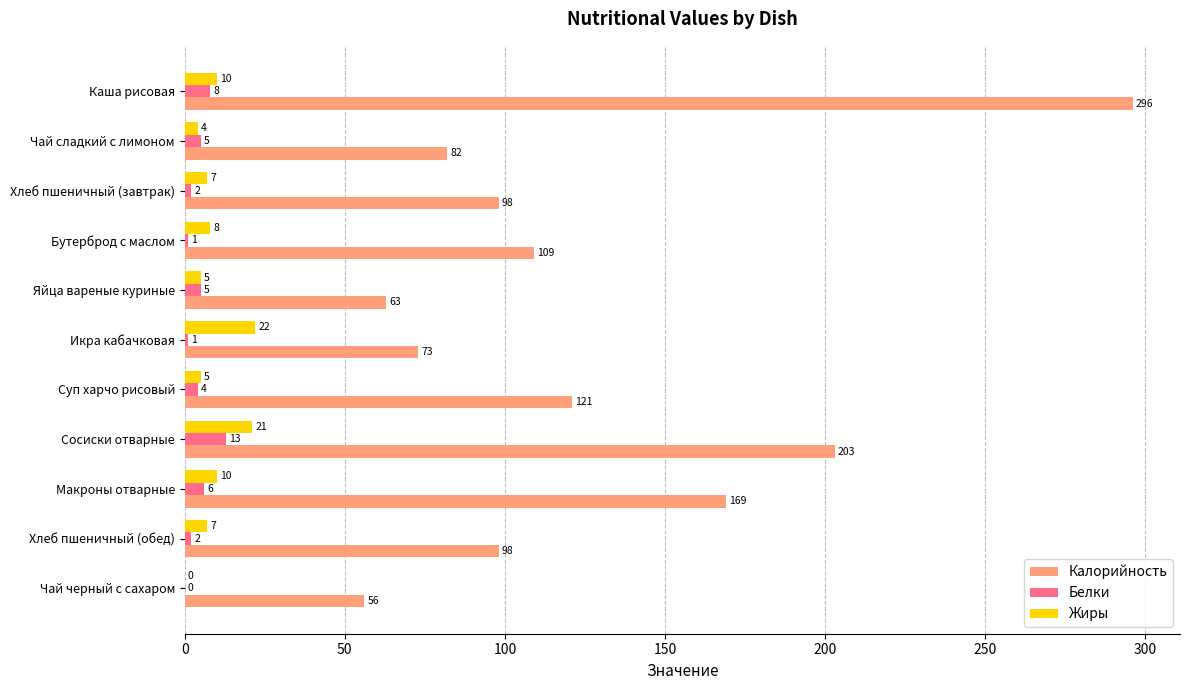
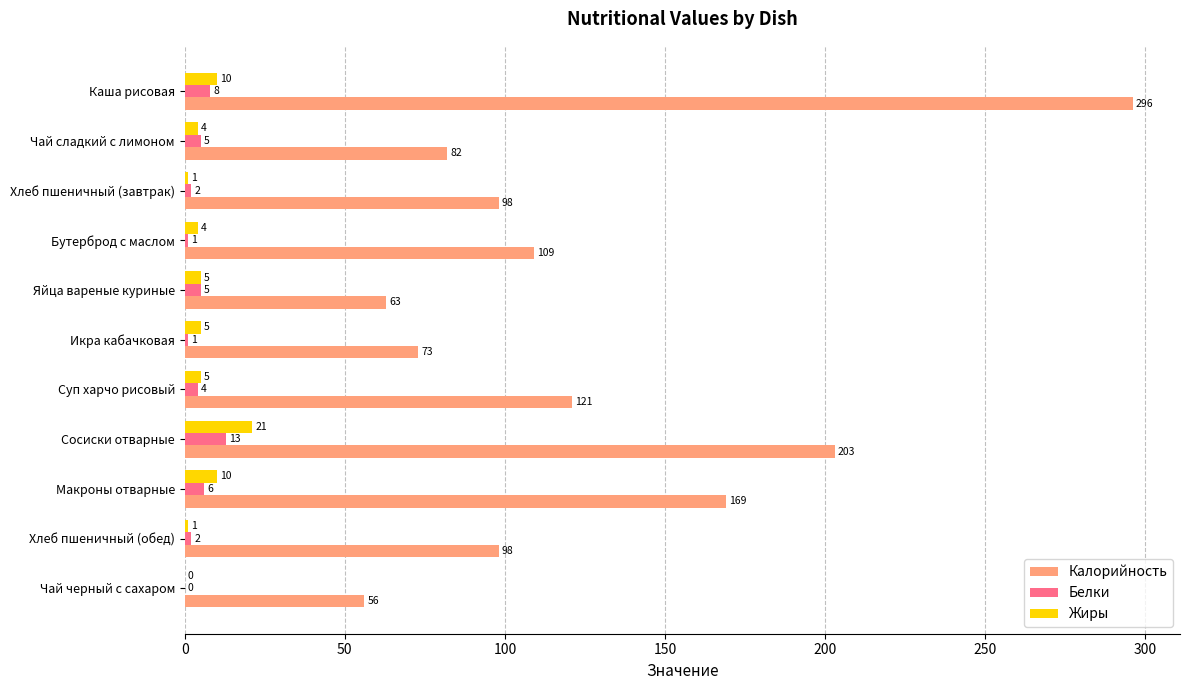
  {
    "Жиры": {
      "Каша рисовая": 10,
      "Чай сладкий с лимоном": 4,
-     "Хлеб пшеничный (завтрак)": 7,
-     "Бутерброд с маслом": 8,
+     "Хлеб пшеничный (завтрак)": 1,
+     "Бутерброд с маслом": 4,
      "Яйца вареные куриные": 5,
-     "Икра кабачковая": 22,
+     "Икра кабачковая": 5,
      "Суп харчо рисовый": 5,
      "Сосиски отварные": 21,
      "Макроны отварные": 10,
-     "Хлеб пшеничный (обед)": 7,
+     "Хлеб пшеничный (обед)": 1,
      "Чай черный с сахаром": 0
    }
  }
